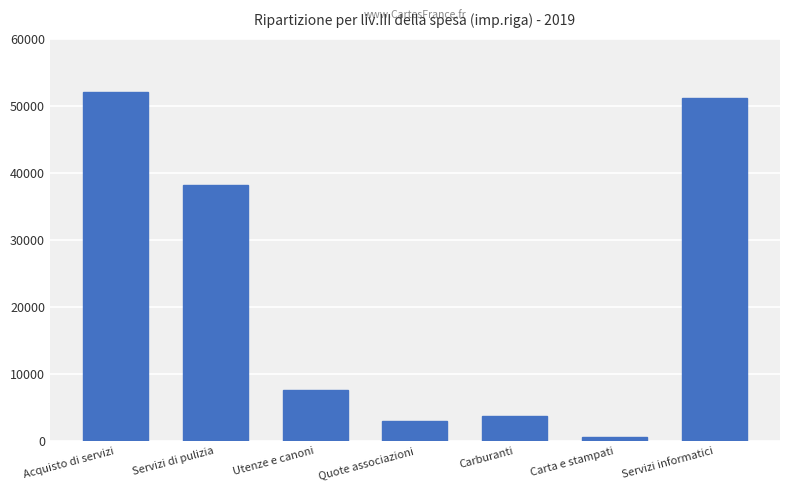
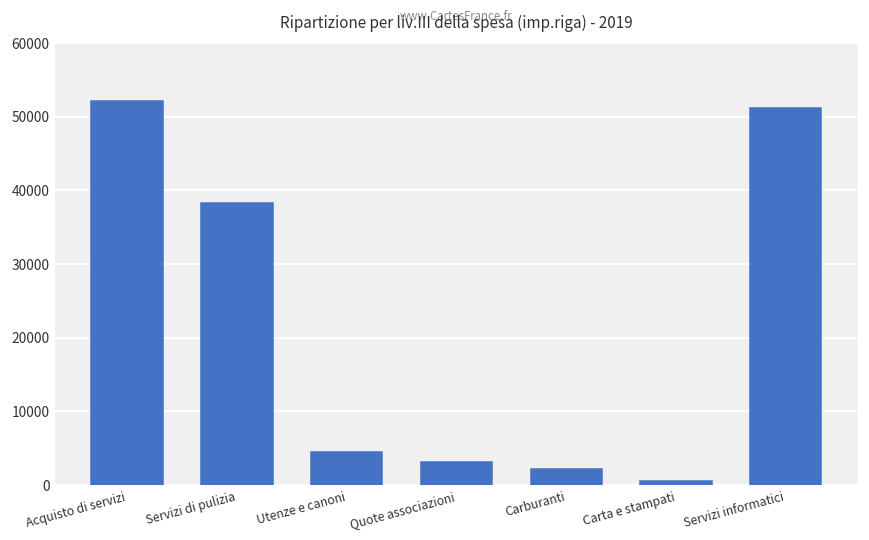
  {
    "Acquisto di servizi": 52000,
    "Servizi di pulizia": 38000,
-   "Utenze e canoni": 8000,
+   "Utenze e canoni": 5000,
    "Quote associazioni": 3000,
-   "Carburanti": 4000,
+   "Carburanti": 2000,
    "Carta e stampati": 1000,
    "Servizi informatici": 51000
  }
